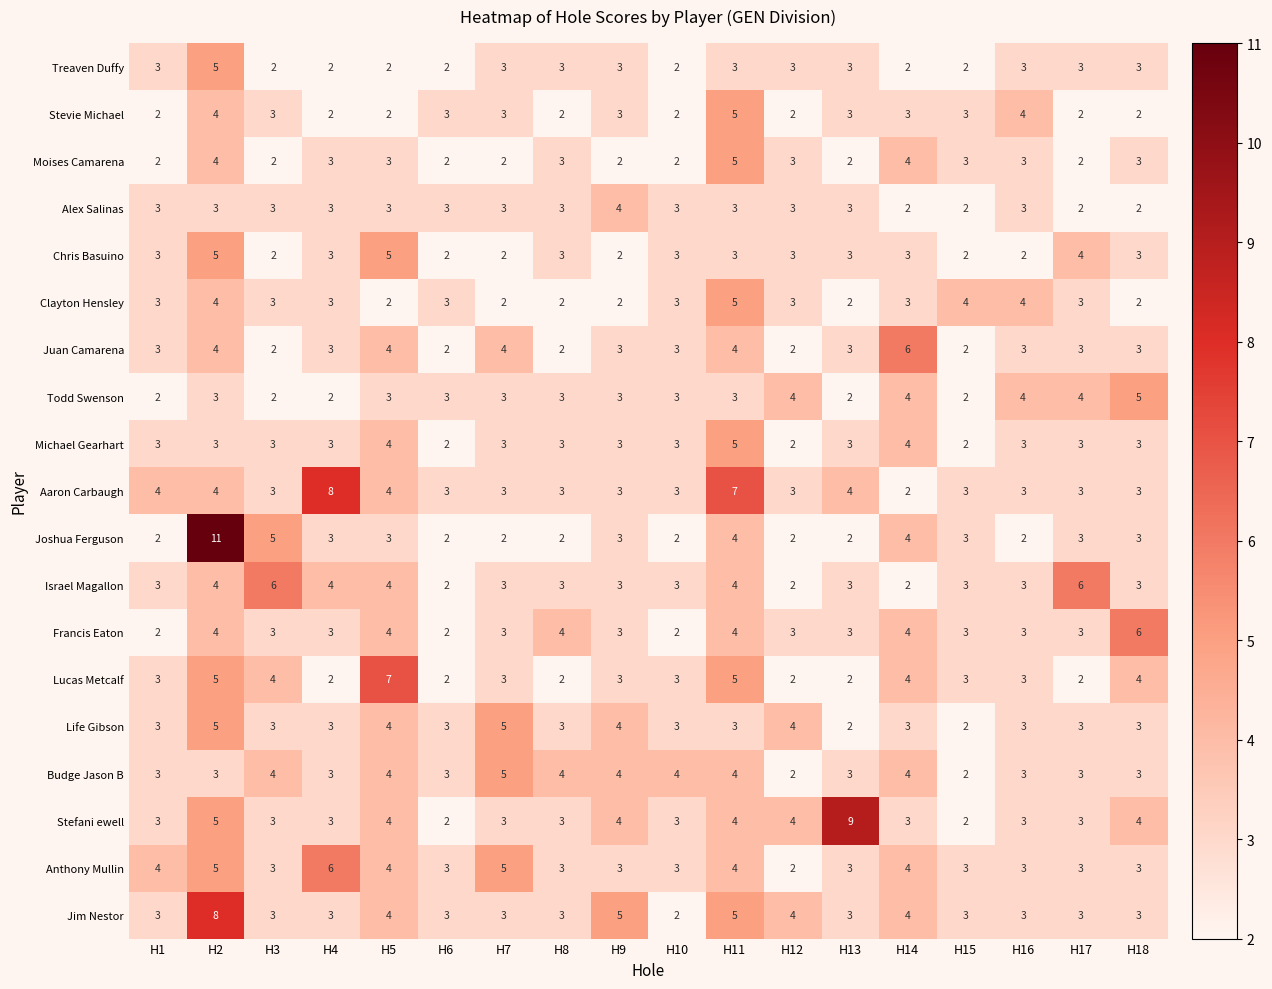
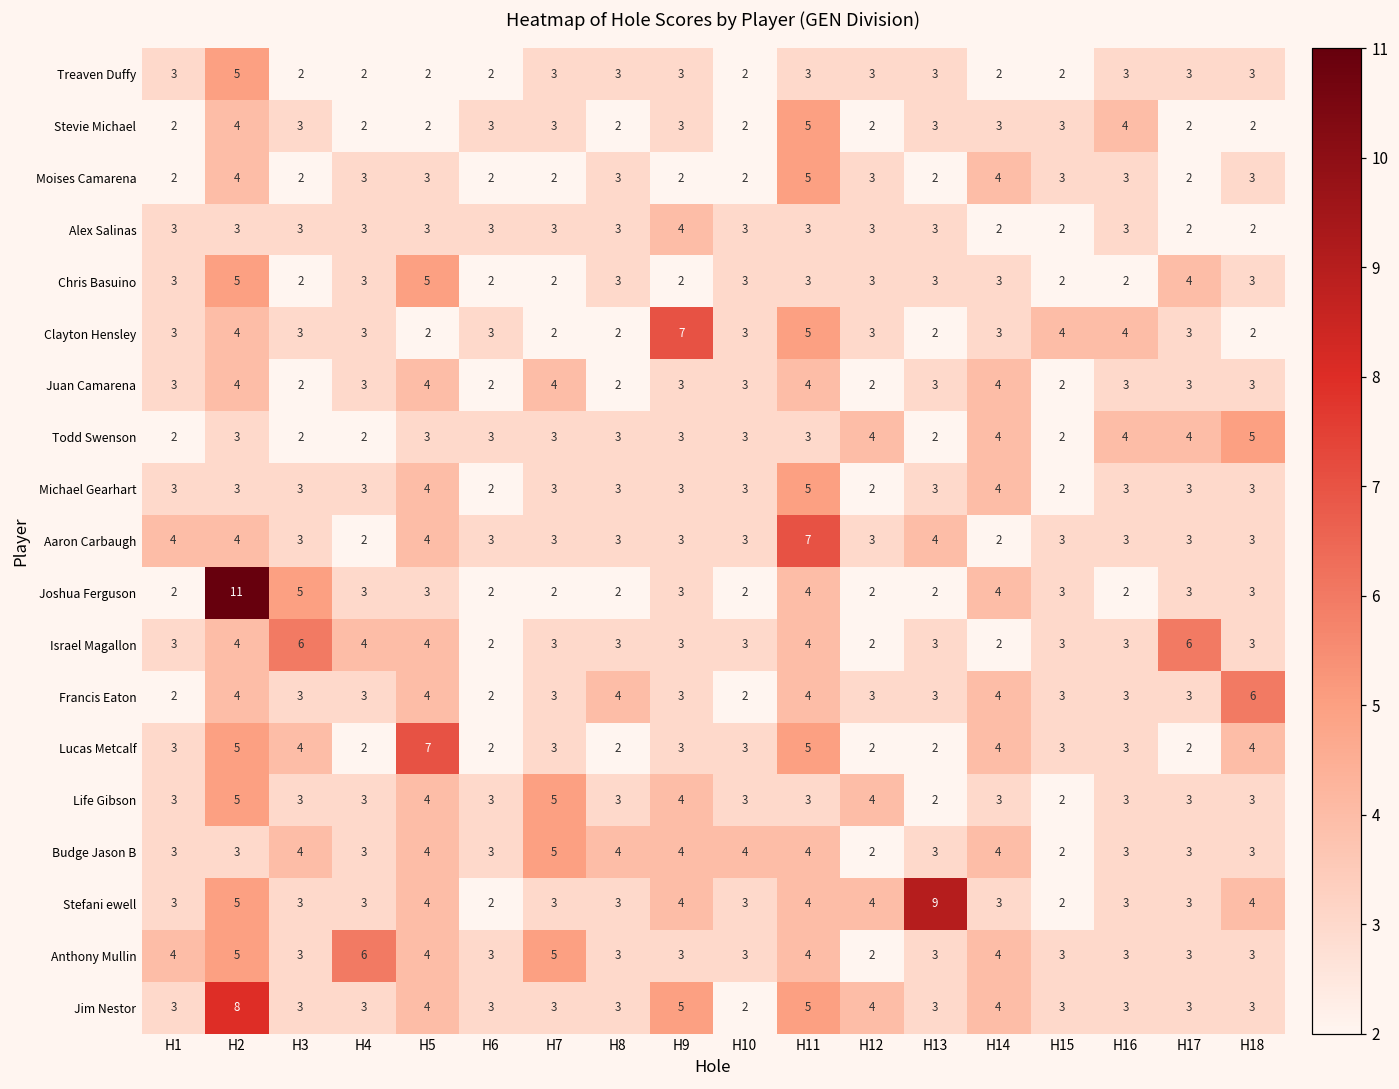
  {
    "Clayton Hensley": {
      "H1": 3,
      "H2": 4,
      "H3": 3,
      "H4": 3,
      "H5": 2,
      "H6": 3,
      "H7": 2,
      "H8": 2,
-     "H9": 2,
+     "H9": 7,
      "H10": 3,
      "H11": 5,
      "H12": 3,
      "H13": 2,
      "H14": 3,
      "H15": 4,
      "H16": 4,
      "H17": 3,
      "H18": 2
    },
    "Juan Camarena": {
      "H1": 3,
      "H2": 4,
      "H3": 2,
      "H4": 3,
      "H5": 4,
      "H6": 2,
      "H7": 4,
      "H8": 2,
      "H9": 3,
      "H10": 3,
      "H11": 4,
      "H12": 2,
      "H13": 3,
-     "H14": 6,
+     "H14": 4,
      "H15": 2,
      "H16": 3,
      "H17": 3,
      "H18": 3
    },
    "Aaron Carbaugh": {
      "H1": 4,
      "H2": 4,
      "H3": 3,
-     "H4": 8,
+     "H4": 2,
      "H5": 4,
      "H6": 3,
      "H7": 3,
      "H8": 3,
      "H9": 3,
      "H10": 3,
      "H11": 7,
      "H12": 3,
      "H13": 4,
      "H14": 2,
      "H15": 3,
      "H16": 3,
      "H17": 3,
      "H18": 3
    }
  }
